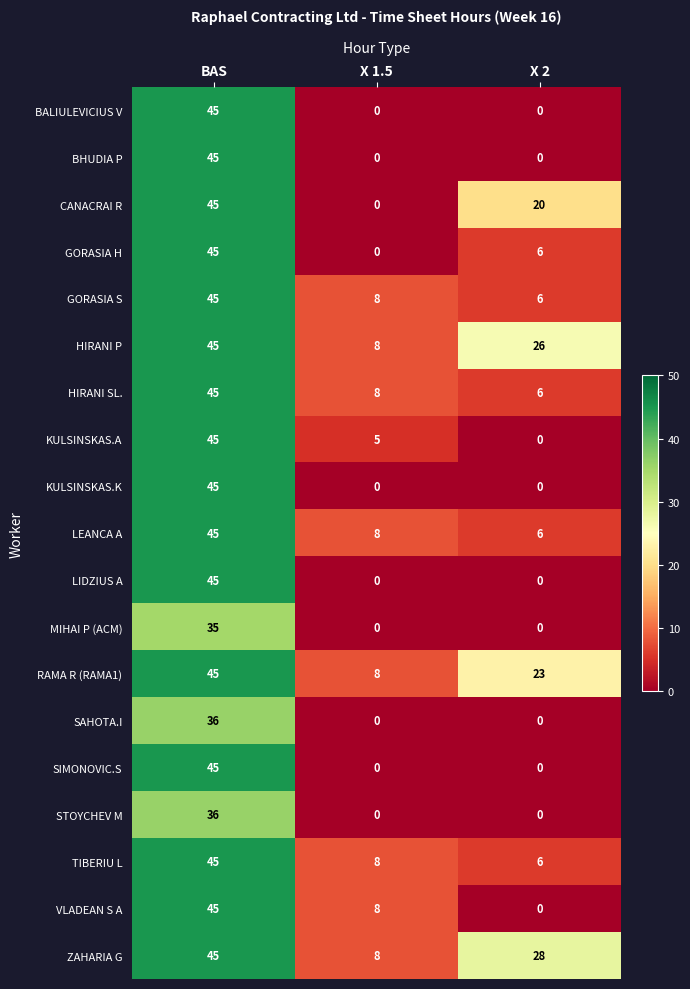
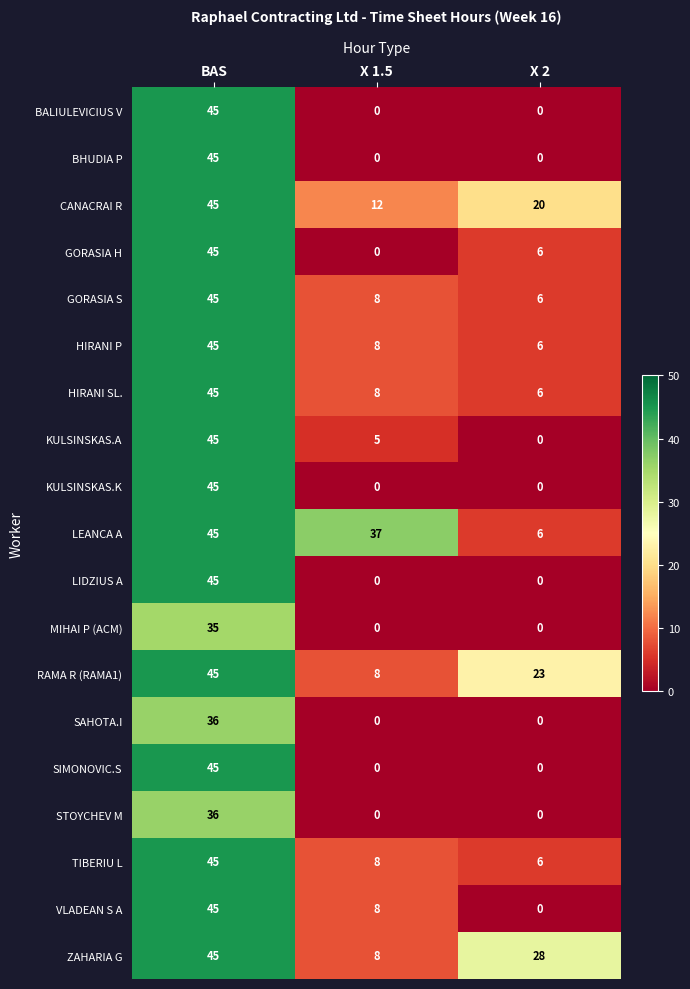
  {
    "BALIULEVICIUS V": {
      "BAS": 45,
      "X 1.5": 0,
      "X 2": 0
    },
    "BHUDIA P": {
      "BAS": 45,
      "X 1.5": 0,
      "X 2": 0
    },
    "CANACRAI R": {
      "BAS": 45,
-     "X 1.5": 0,
+     "X 1.5": 12,
      "X 2": 20
    },
    "GORASIA H": {
      "BAS": 45,
      "X 1.5": 0,
      "X 2": 6
    },
    "GORASIA S": {
      "BAS": 45,
      "X 1.5": 8,
      "X 2": 6
    },
    "HIRANI P": {
      "BAS": 45,
      "X 1.5": 8,
-     "X 2": 26
+     "X 2": 6
    },
    "HIRANI SL.": {
      "BAS": 45,
      "X 1.5": 8,
      "X 2": 6
    },
    "KULSINSKAS.A": {
      "BAS": 45,
      "X 1.5": 5,
      "X 2": 0
    },
    "KULSINSKAS.K": {
      "BAS": 45,
      "X 1.5": 0,
      "X 2": 0
    },
    "LEANCA A": {
      "BAS": 45,
-     "X 1.5": 8,
+     "X 1.5": 37,
      "X 2": 6
    },
    "LIDZIUS A": {
      "BAS": 45,
      "X 1.5": 0,
      "X 2": 0
    },
    "MIHAI P (ACM)": {
      "BAS": 35,
      "X 1.5": 0,
      "X 2": 0
    },
    "RAMA R (RAMA1)": {
      "BAS": 45,
      "X 1.5": 8,
      "X 2": 23
    },
    "SAHOTA.I": {
      "BAS": 36,
      "X 1.5": 0,
      "X 2": 0
    },
    "SIMONOVIC.S": {
      "BAS": 45,
      "X 1.5": 0,
      "X 2": 0
    },
    "STOYCHEV M": {
      "BAS": 36,
      "X 1.5": 0,
      "X 2": 0
    },
    "TIBERIU L": {
      "BAS": 45,
      "X 1.5": 8,
      "X 2": 6
    },
    "VLADEAN S A": {
      "BAS": 45,
      "X 1.5": 8,
      "X 2": 0
    },
    "ZAHARIA G": {
      "BAS": 45,
      "X 1.5": 8,
      "X 2": 28
    }
  }
